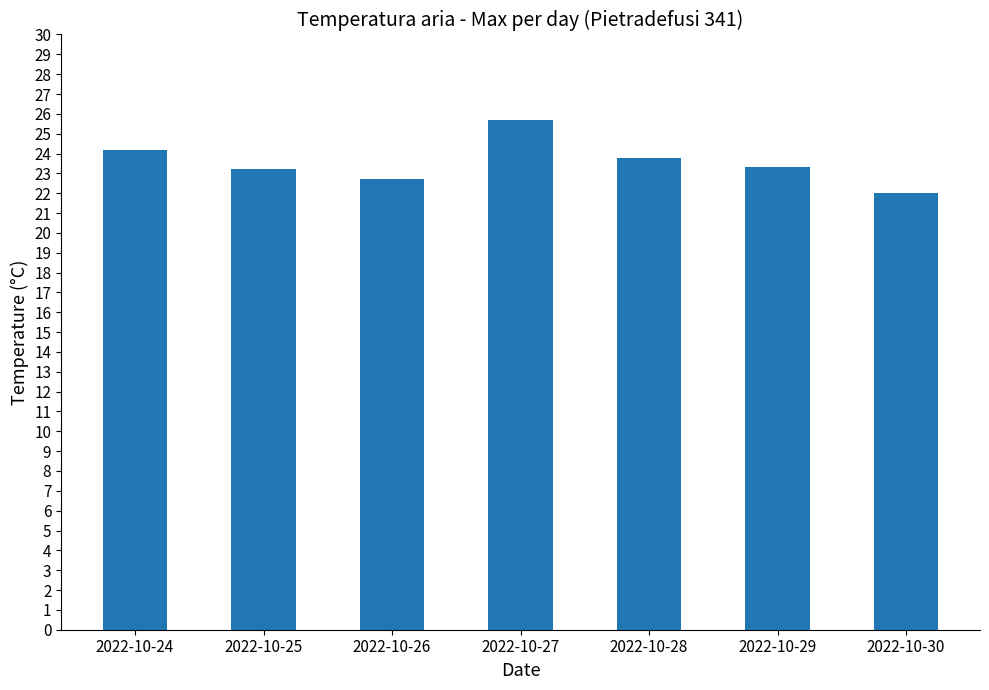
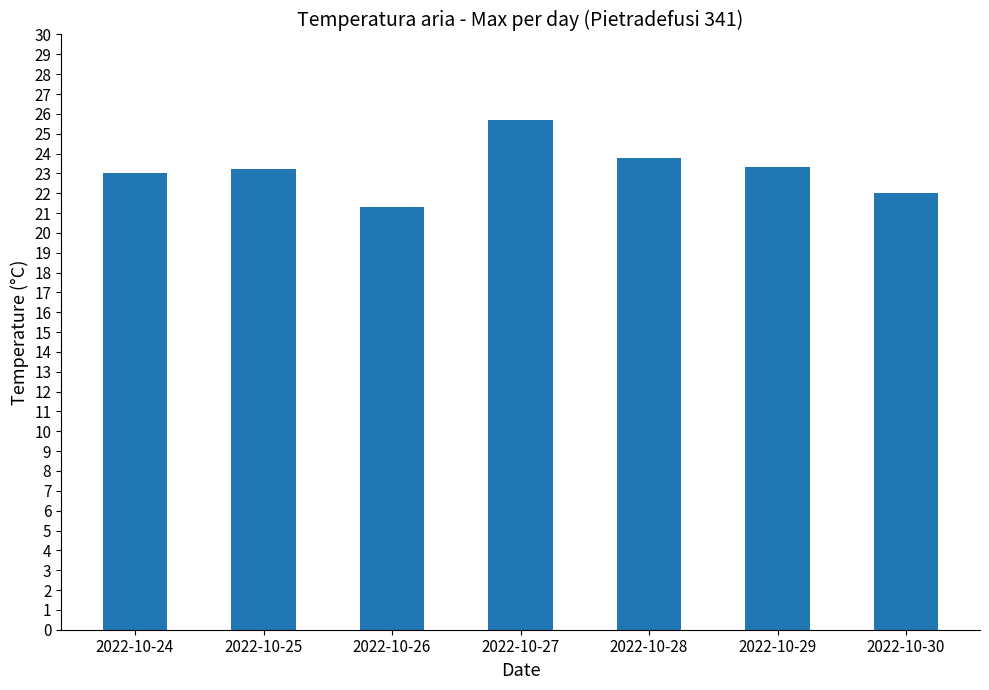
  {
-   "2022-10-24": 24.2,
+   "2022-10-24": 23.0,
    "2022-10-25": 23.2,
-   "2022-10-26": 22.7,
+   "2022-10-26": 21.3,
    "2022-10-27": 25.7,
    "2022-10-28": 23.8,
    "2022-10-29": 23.3,
    "2022-10-30": 22.0
  }
